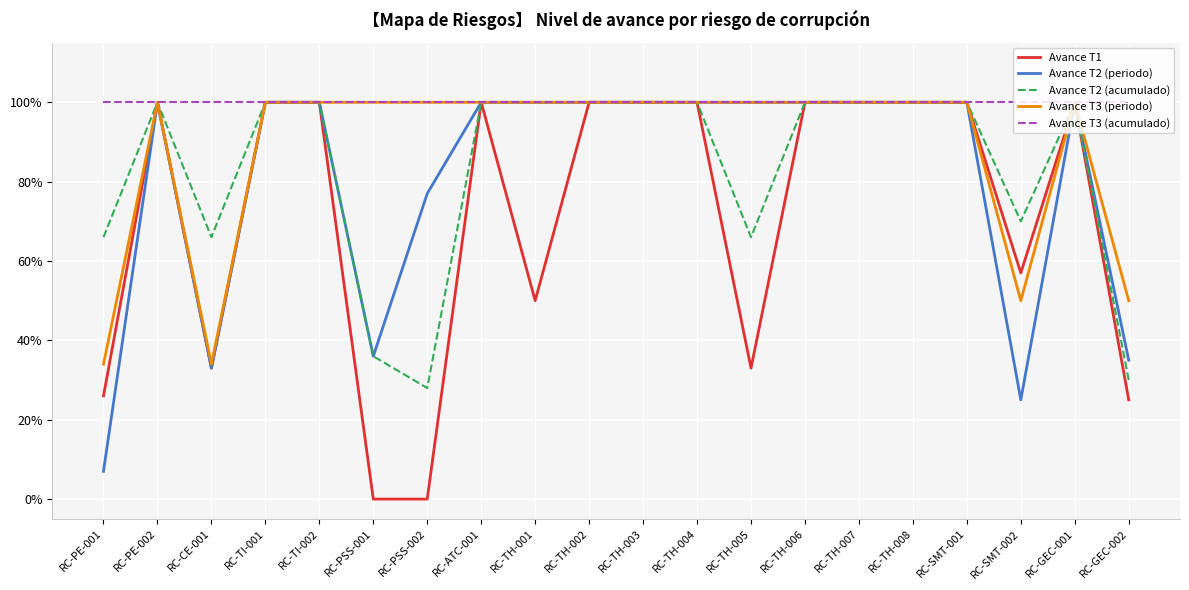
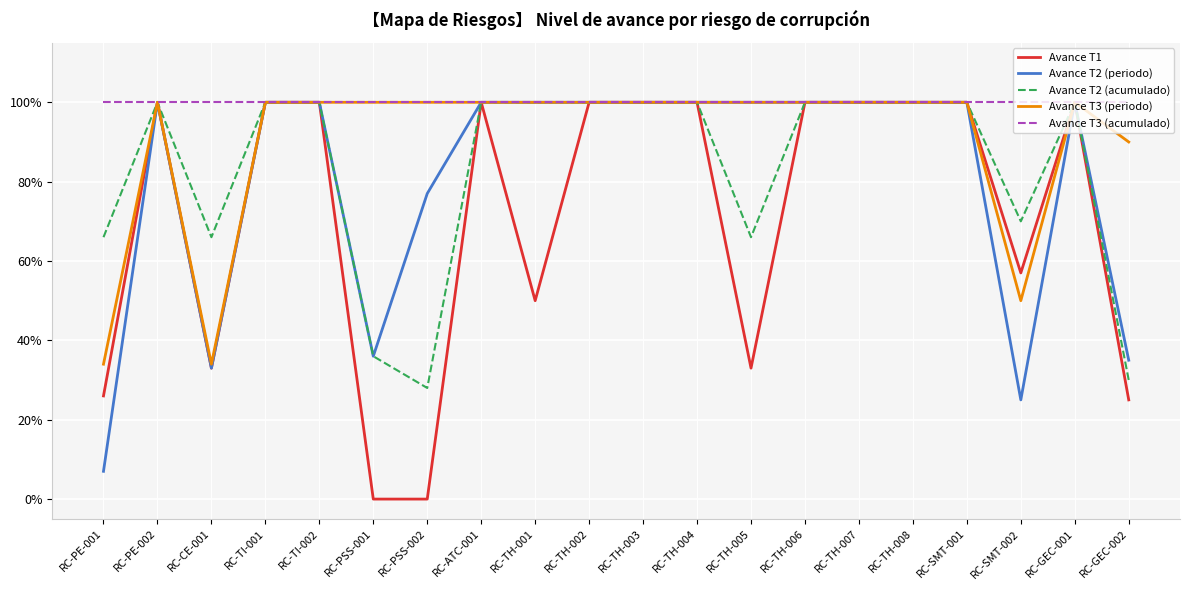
  {
    "Avance T1": {
      "RC-PE-001": "26%",
      "RC-PSS-001": "0%",
      "RC-PSS-002": "0%",
      "RC-TH-001": "50%",
      "RC-TH-005": "33%",
      "RC-SMT-002": "57%",
      "RC-GEC-002": "25%"
    },
    "Avance T2 (periodo)": {
      "RC-PE-001": "7%",
      "RC-PSS-002": "77%",
      "RC-SMT-002": "25%",
      "RC-GEC-002": "35%"
    },
    "Avance T2 (acumulado)": {
      "RC-PE-001": "66%",
      "RC-CE-001": "66%",
      "RC-PSS-002": "28%",
      "RC-TH-005": "66%",
      "RC-SMT-002": "70%",
      "RC-GEC-002": "30%"
    },
    "Avance T3 (periodo)": {
      "RC-PE-001": "34%",
      "RC-CE-001": "34%",
      "RC-SMT-002": "50%",
-     "RC-GEC-002": "50%"
+     "RC-GEC-002": "90%"
    },
    "Avance T3 (acumulado)": {
      "RC-PE-001": "100%",
      "RC-CE-001": "100%"
    }
  }
